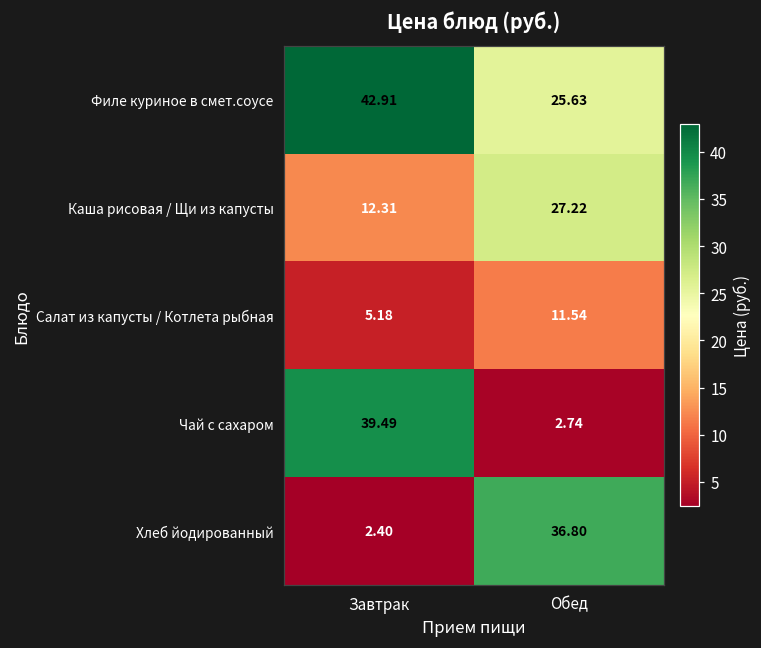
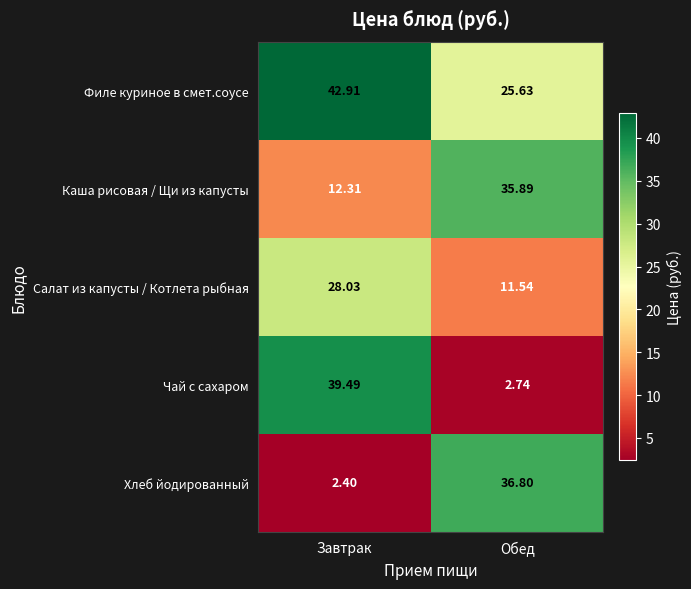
  {
    "Филе куриное в смет.соусе": {
      "Завтрак": 42.91,
      "Обед": 25.63
    },
    "Каша рисовая / Щи из капусты": {
      "Завтрак": 12.31,
-     "Обед": 27.22
+     "Обед": 35.89
    },
    "Салат из капусты / Котлета рыбная": {
-     "Завтрак": 5.18,
+     "Завтрак": 28.03,
      "Обед": 11.54
    },
    "Чай с сахаром": {
      "Завтрак": 39.49,
      "Обед": 2.74
    },
    "Хлеб йодированный": {
      "Завтрак": 2.40,
      "Обед": 36.80
    }
  }
